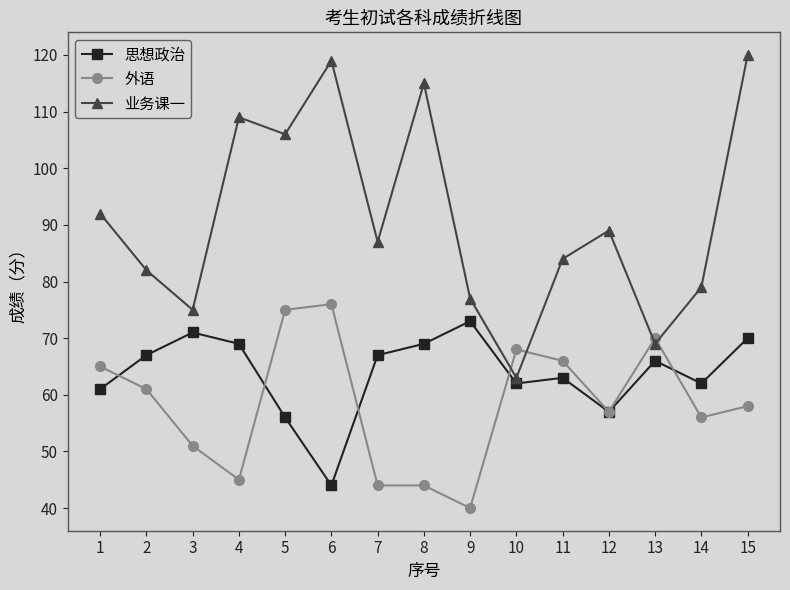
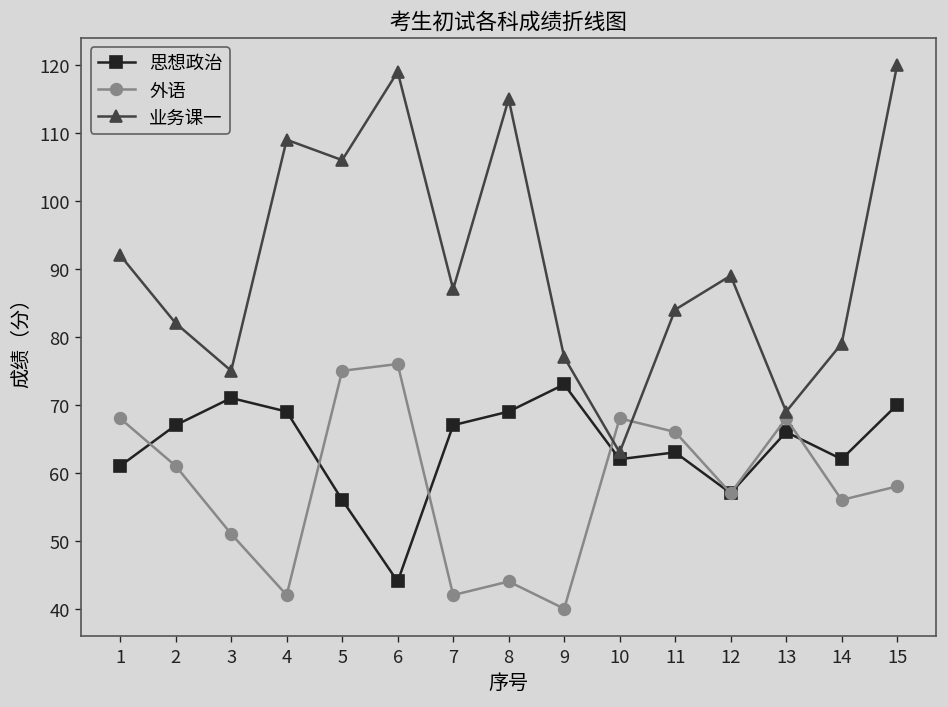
  {
    "外语": {
-     "1": 65,
+     "1": 68,
      "2": 61,
      "3": 51,
-     "4": 45,
+     "4": 42,
      "5": 75,
      "6": 76,
-     "7": 44,
+     "7": 42,
      "8": 44,
      "9": 40,
      "10": 68,
      "11": 66,
-     "13": 70,
+     "13": 68,
      "14": 56,
      "15": 58
    }
  }
